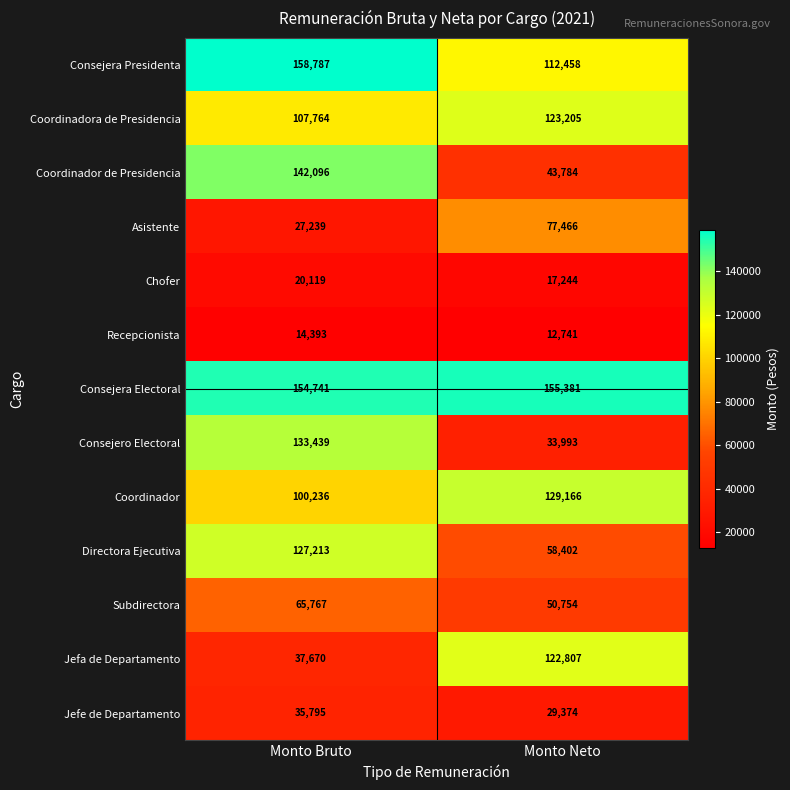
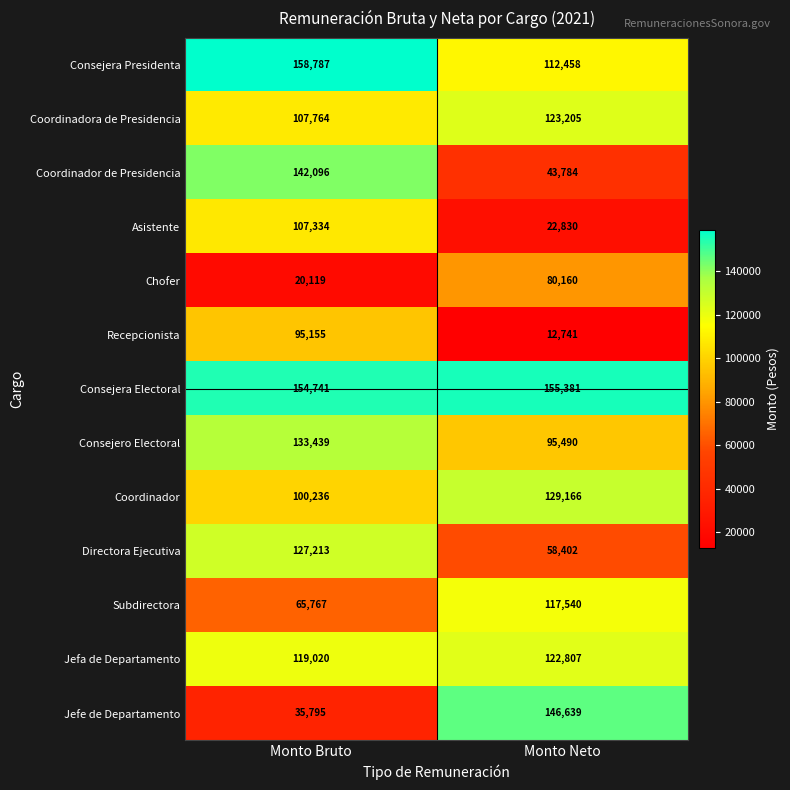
  {
    "Consejera Presidenta": {
      "Monto Bruto": "158,787",
      "Monto Neto": "112,458"
    },
    "Coordinadora de Presidencia": {
      "Monto Bruto": "107,764",
      "Monto Neto": "123,205"
    },
    "Coordinador de Presidencia": {
      "Monto Bruto": "142,096",
      "Monto Neto": "43,784"
    },
    "Asistente": {
-     "Monto Bruto": "27,239",
-     "Monto Neto": "77,466"
+     "Monto Bruto": "107,334",
+     "Monto Neto": "22,830"
    },
    "Chofer": {
      "Monto Bruto": "20,119",
-     "Monto Neto": "17,244"
+     "Monto Neto": "80,160"
    },
    "Recepcionista": {
-     "Monto Bruto": "14,393",
+     "Monto Bruto": "95,155",
      "Monto Neto": "12,741"
    },
    "Consejera Electoral": {
      "Monto Bruto": "154,741",
      "Monto Neto": "155,381"
    },
    "Consejero Electoral": {
      "Monto Bruto": "133,439",
-     "Monto Neto": "33,993"
+     "Monto Neto": "95,490"
    },
    "Coordinador": {
      "Monto Bruto": "100,236",
      "Monto Neto": "129,166"
    },
    "Directora Ejecutiva": {
      "Monto Bruto": "127,213",
      "Monto Neto": "58,402"
    },
    "Subdirectora": {
      "Monto Bruto": "65,767",
-     "Monto Neto": "50,754"
+     "Monto Neto": "117,540"
    },
    "Jefa de Departamento": {
-     "Monto Bruto": "37,670",
+     "Monto Bruto": "119,020",
      "Monto Neto": "122,807"
    },
    "Jefe de Departamento": {
      "Monto Bruto": "35,795",
-     "Monto Neto": "29,374"
+     "Monto Neto": "146,639"
    }
  }
